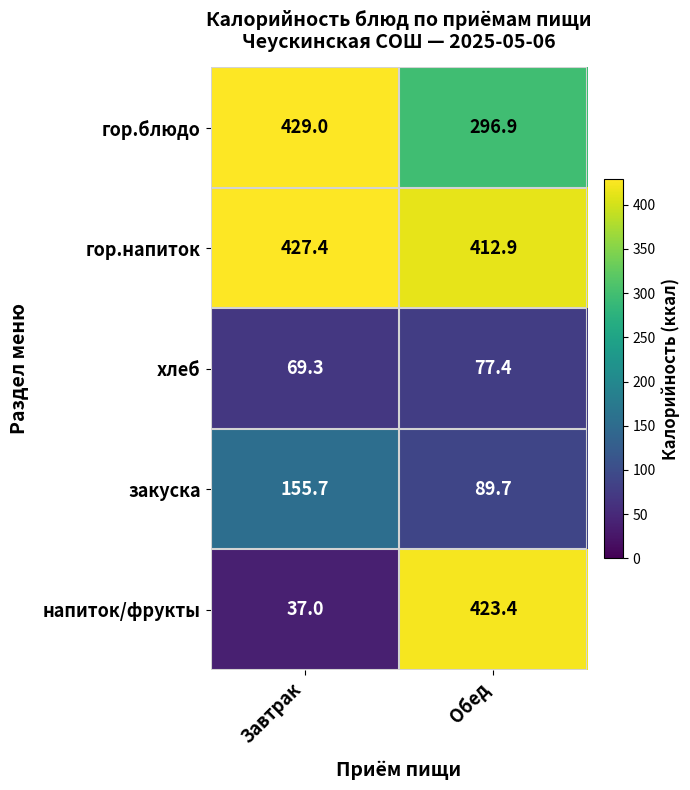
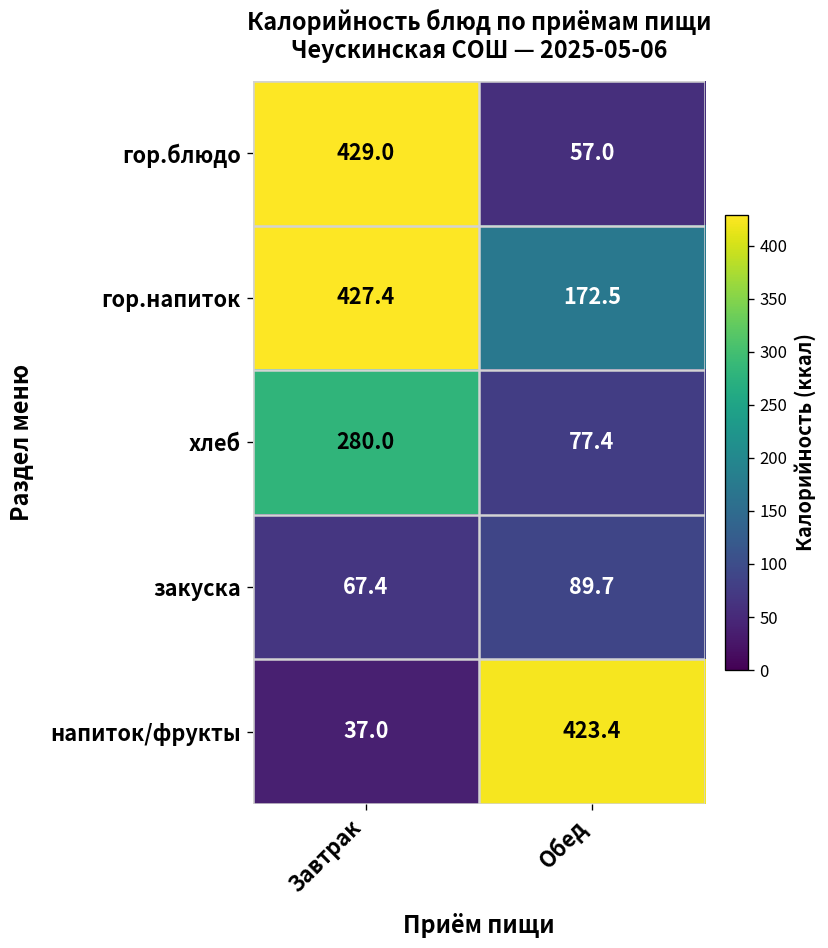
  {
    "гор.блюдо": {
      "Завтрак": 429.0,
-     "Обед": 296.9
+     "Обед": 57.0
    },
    "гор.напиток": {
      "Завтрак": 427.4,
-     "Обед": 412.9
+     "Обед": 172.5
    },
    "хлеб": {
-     "Завтрак": 69.3,
+     "Завтрак": 280.0,
      "Обед": 77.4
    },
    "закуска": {
-     "Завтрак": 155.7,
+     "Завтрак": 67.4,
      "Обед": 89.7
    },
    "напиток/фрукты": {
      "Завтрак": 37.0,
      "Обед": 423.4
    }
  }
